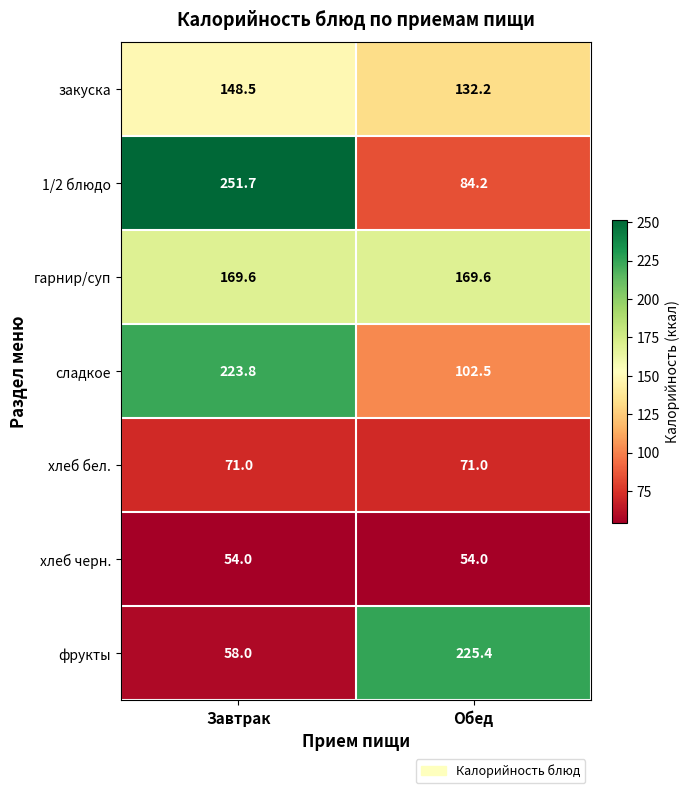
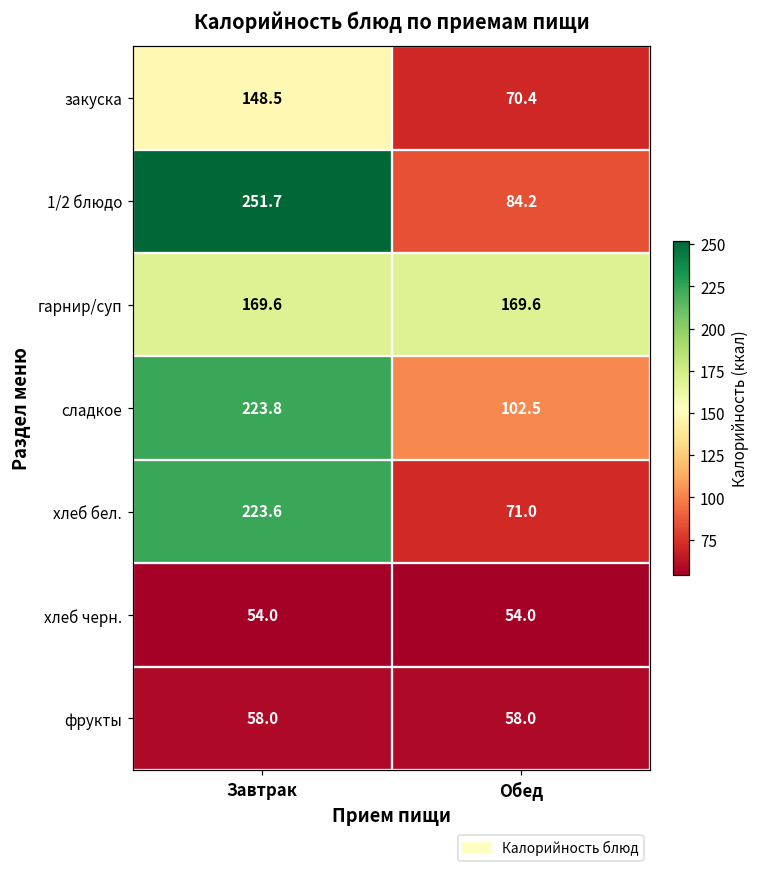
  {
    "закуска": {
      "Завтрак": 148.5,
-     "Обед": 132.2
+     "Обед": 70.4
    },
    "1/2 блюдо": {
      "Завтрак": 251.7,
      "Обед": 84.2
    },
    "гарнир/суп": {
      "Завтрак": 169.6,
      "Обед": 169.6
    },
    "сладкое": {
      "Завтрак": 223.8,
      "Обед": 102.5
    },
    "хлеб бел.": {
-     "Завтрак": 71.0,
+     "Завтрак": 223.6,
      "Обед": 71.0
    },
    "хлеб черн.": {
      "Завтрак": 54.0,
      "Обед": 54.0
    },
    "фрукты": {
      "Завтрак": 58.0,
-     "Обед": 225.4
+     "Обед": 58.0
    }
  }
